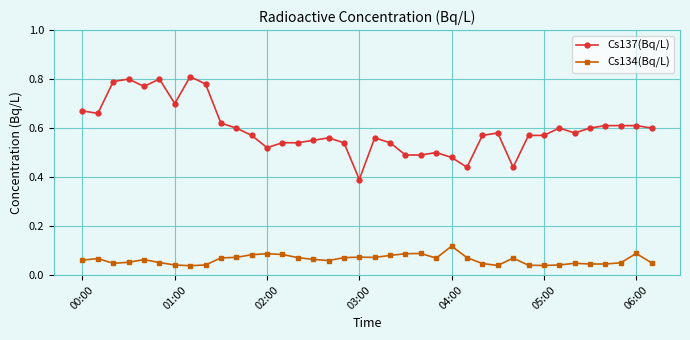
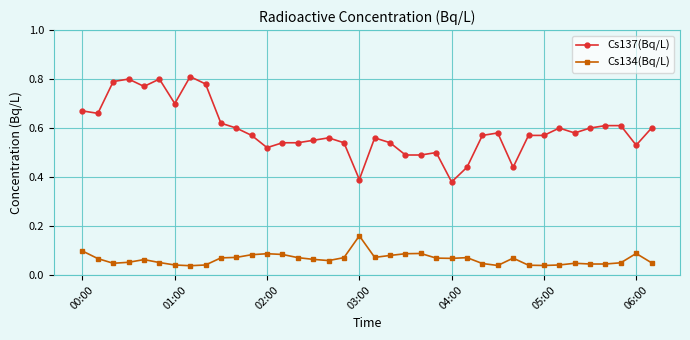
  {
    "Cs137(Bq/L)": {
      "00:00": 0.67,
      "01:00": 0.70,
      "02:00": 0.52,
      "03:00": 0.39,
-     "04:00": 0.48,
+     "04:00": 0.38,
      "05:00": 0.57,
-     "06:00": 0.61
+     "06:00": 0.53
    },
    "Cs134(Bq/L)": {
-     "00:00": 0.06,
+     "00:00": 0.10,
      "01:00": 0.04,
      "02:00": 0.09,
-     "03:00": 0.07,
-     "04:00": 0.12,
+     "03:00": 0.16,
+     "04:00": 0.07,
      "05:00": 0.04,
      "06:00": 0.09
    }
  }
